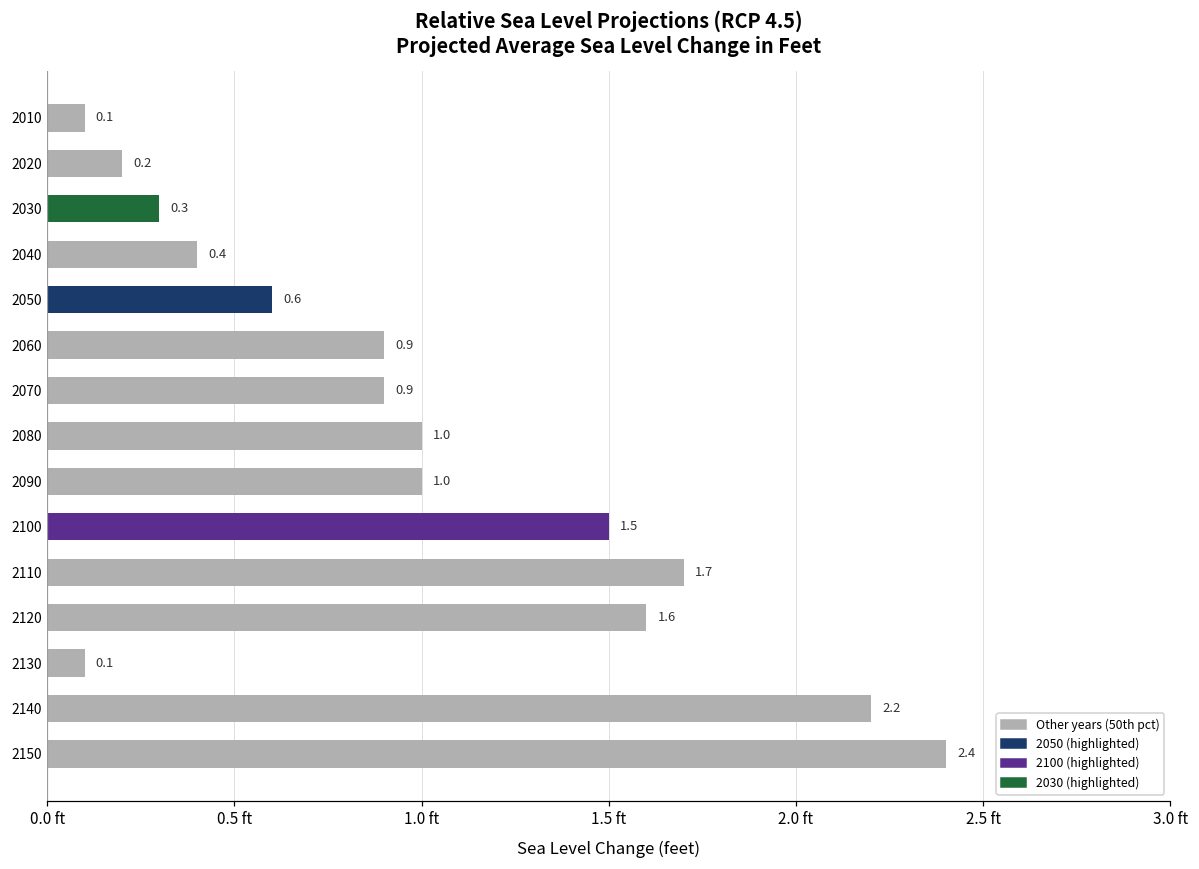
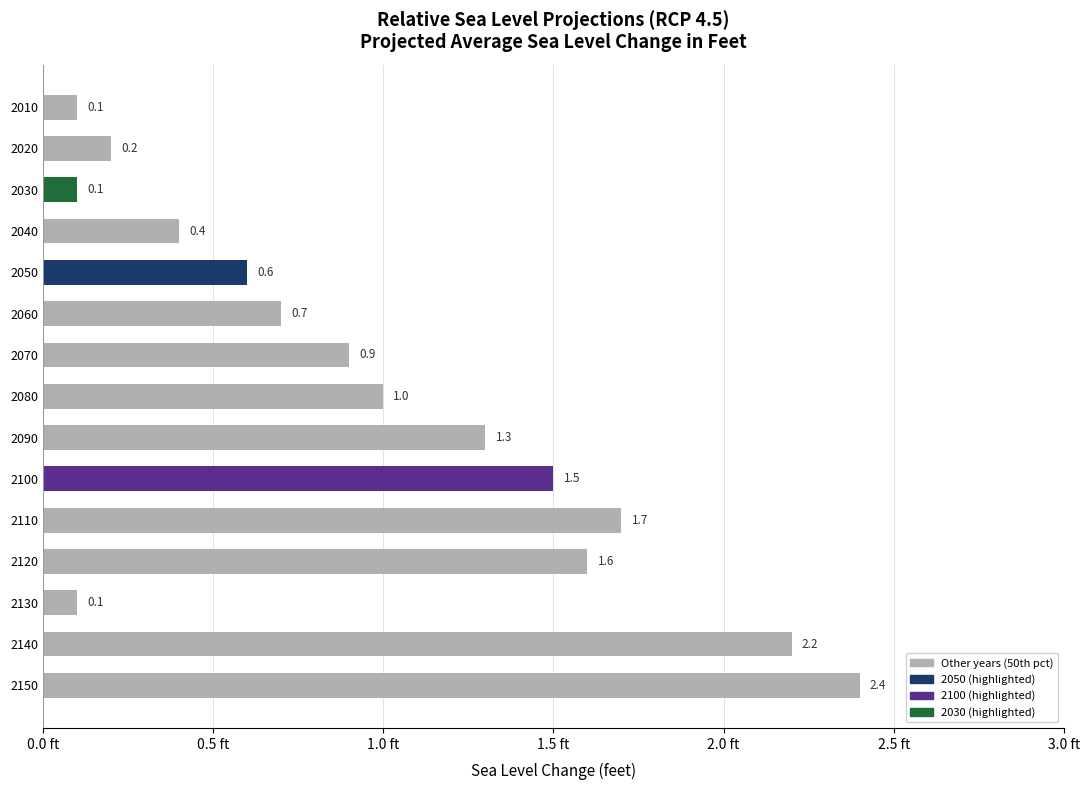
  {
    "2010": 0.1,
    "2020": 0.2,
-   "2030": 0.3,
+   "2030": 0.1,
    "2040": 0.4,
    "2050": 0.6,
-   "2060": 0.9,
+   "2060": 0.7,
    "2070": 0.9,
    "2080": 1.0,
-   "2090": 1.0,
+   "2090": 1.3,
    "2100": 1.5,
    "2110": 1.7,
    "2120": 1.6,
    "2130": 0.1,
    "2140": 2.2,
    "2150": 2.4
  }
